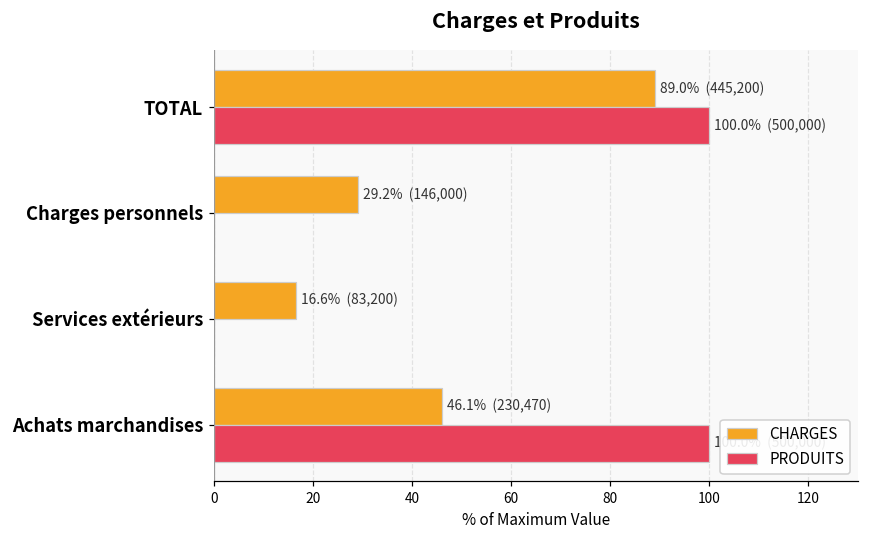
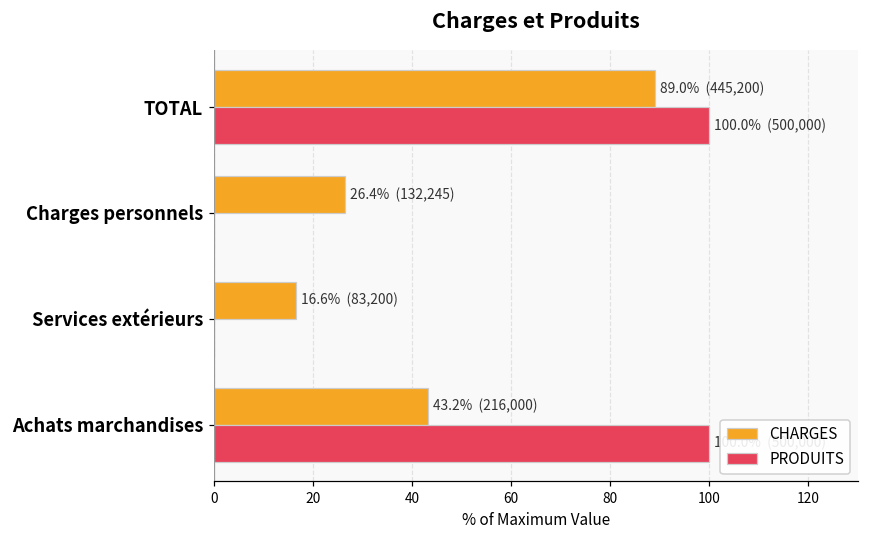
  {
    "CHARGES": {
      "TOTAL": "89.0%",
-     "Charges personnels": "29.2% (146,000)",
+     "Charges personnels": "26.4% (132,245)",
      "Services extérieurs": "16.6%",
-     "Achats marchandises": "46.1% (230,470)"
+     "Achats marchandises": "43.2% (216,000)"
    },
    "PRODUITS": {
      "TOTAL": "100.0%"
    }
  }
